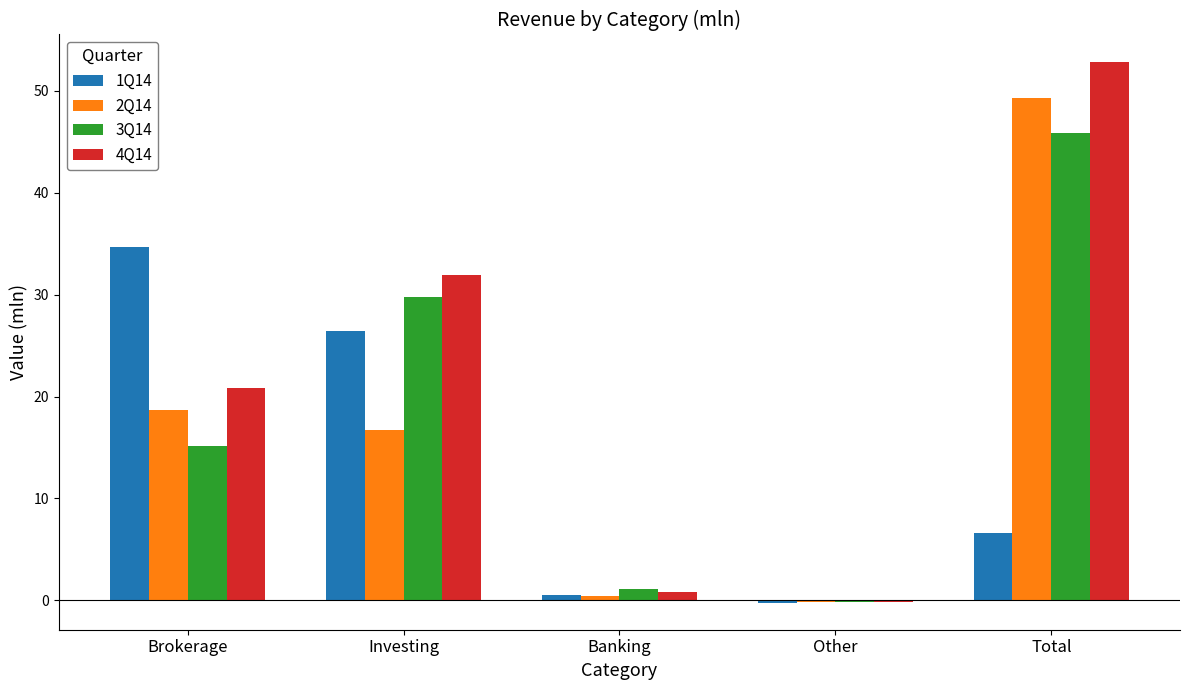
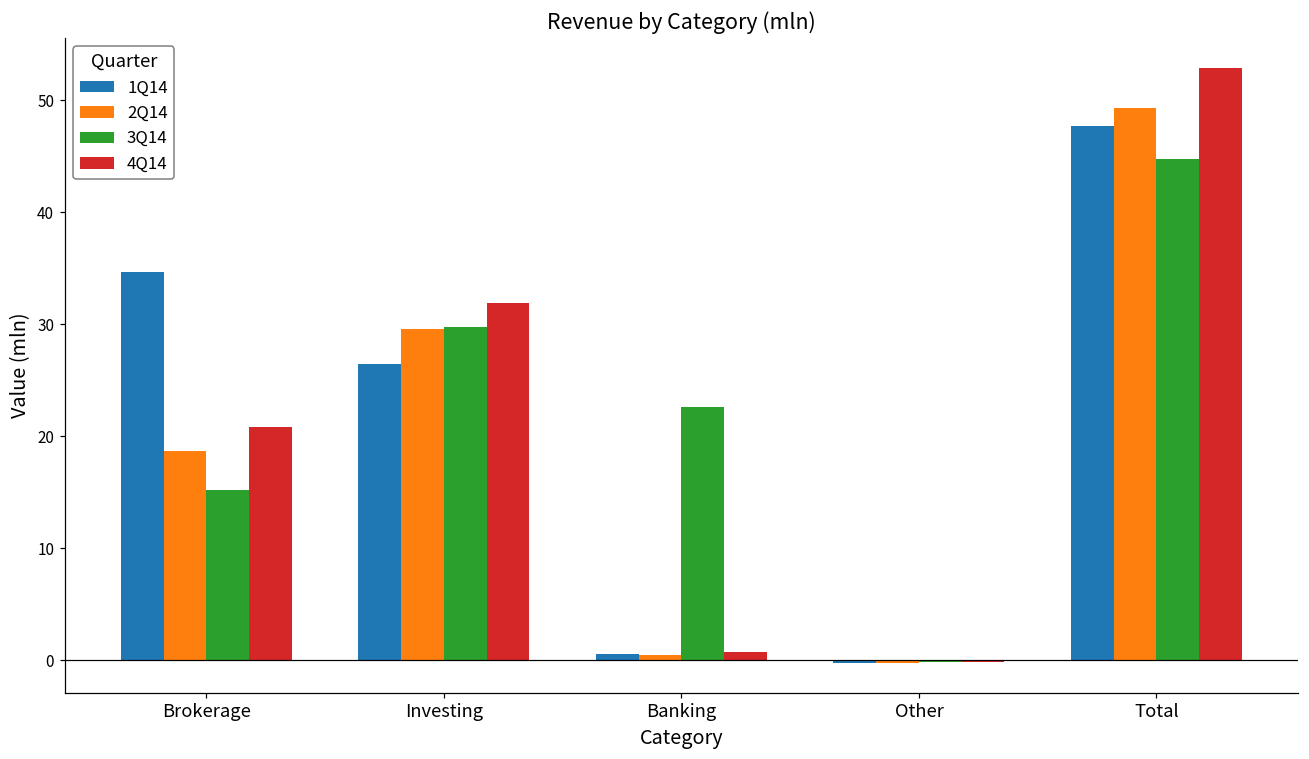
  {
    "1Q14": {
      "Brokerage": 34.7,
      "Investing": 26.4,
      "Banking": 0.6,
-     "Total": 6.6
+     "Total": 47.7
    },
    "2Q14": {
      "Brokerage": 18.7,
-     "Investing": 16.8,
+     "Investing": 29.5,
      "Banking": 0.4,
      "Total": 49.3
    },
    "3Q14": {
      "Brokerage": 15.2,
      "Investing": 29.7,
-     "Banking": 1.1,
-     "Total": 45.8
+     "Banking": 22.6,
+     "Total": 44.7
    },
    "4Q14": {
      "Brokerage": 20.8,
      "Investing": 31.9,
      "Banking": 0.8,
      "Total": 52.9
    }
  }
